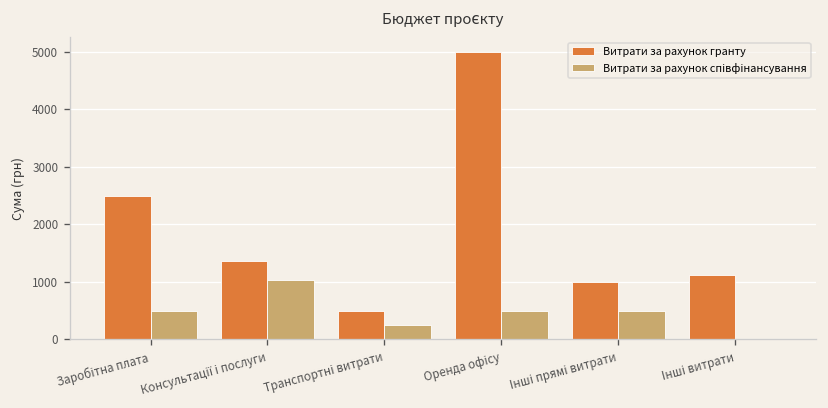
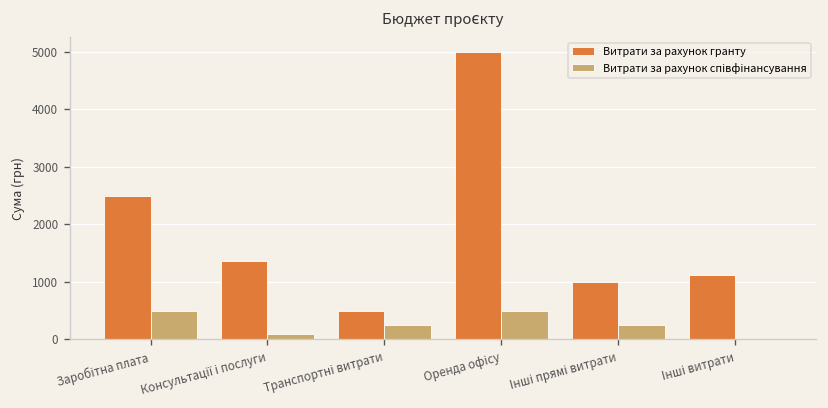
  {
    "Витрати за рахунок гранту": {
      "Заробітна плата": 2500,
      "Консультації і послуги": 1400,
      "Транспортні витрати": 500,
      "Оренда офісу": 5000,
      "Інші прямі витрати": 1000,
      "Інші витрати": 1100
    },
    "Витрати за рахунок співфінансування": {
      "Заробітна плата": 500,
-     "Консультації і послуги": 1000,
+     "Консультації і послуги": 100,
      "Транспортні витрати": 300,
      "Оренда офісу": 500,
-     "Інші прямі витрати": 500,
+     "Інші прямі витрати": 300,
      "Інші витрати": 0
    }
  }
